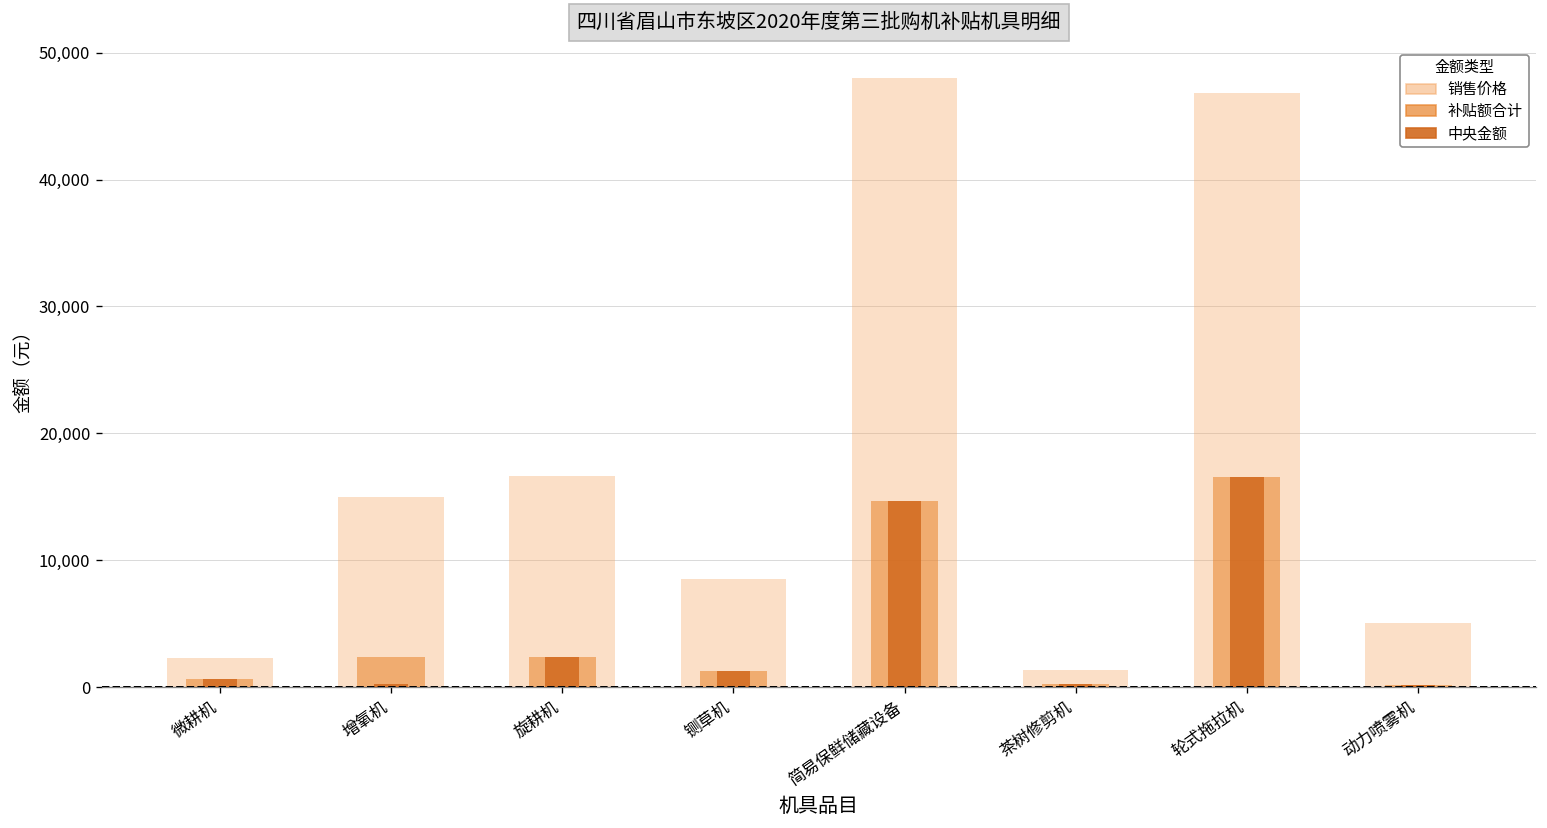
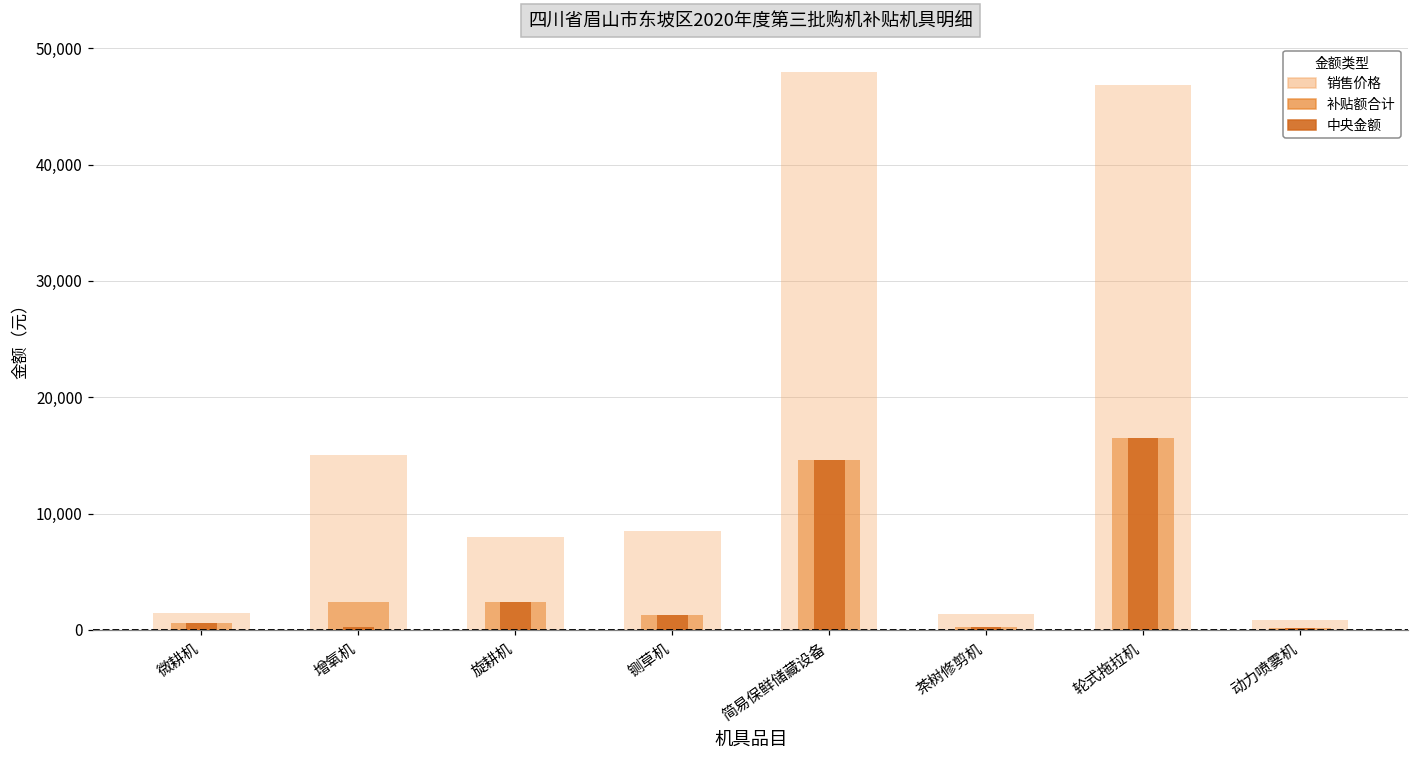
  {
    "销售价格": {
-     "微耕机": "2,300",
+     "微耕机": "1,500",
      "增氧机": "15,000",
-     "旋耕机": "16,700",
+     "旋耕机": "8,000",
      "铡草机": "8,500",
      "简易保鲜储藏设备": "48,000",
      "茶树修剪机": "1,400",
      "轮式拖拉机": "46,800",
-     "动力喷雾机": "5,100"
+     "动力喷雾机": "800"
    }
  }
